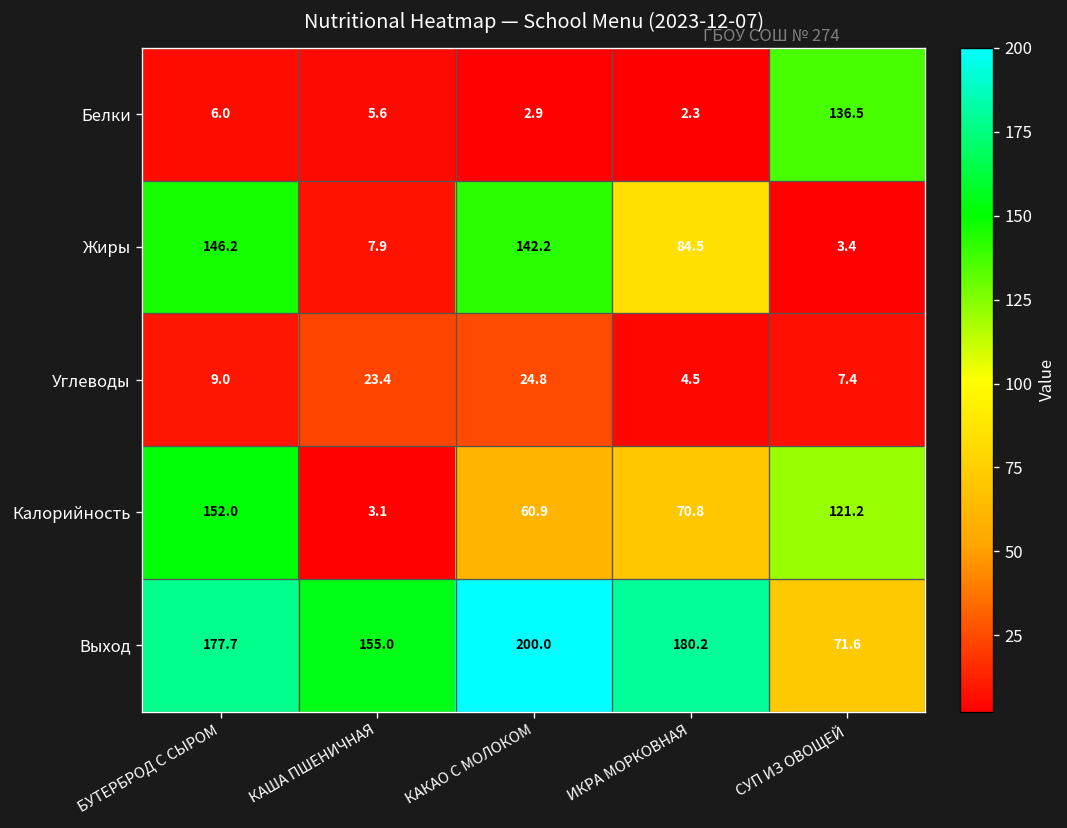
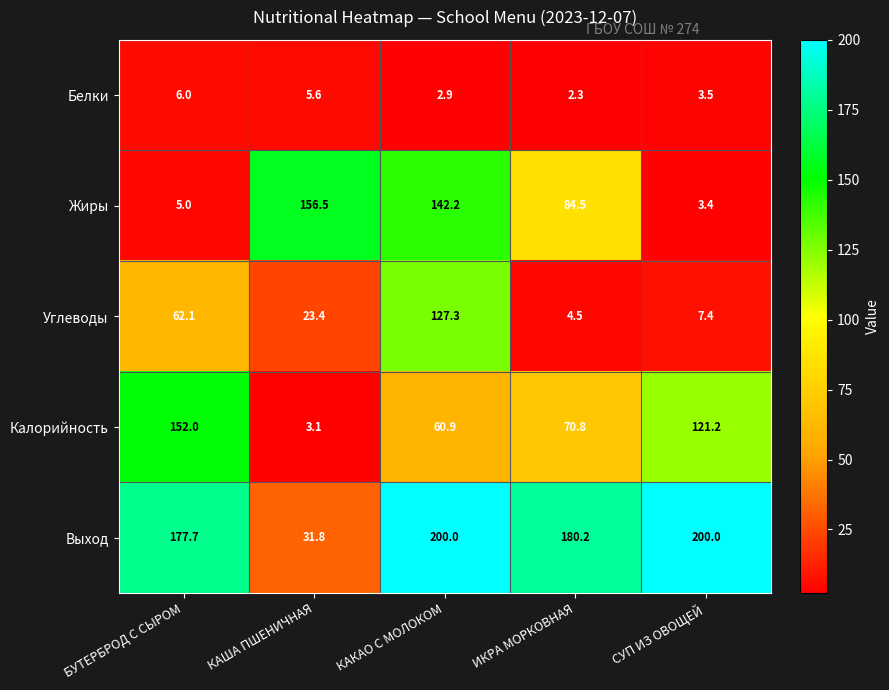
  {
    "Белки": {
      "БУТЕРБРОД С СЫРОМ": 6.0,
      "КАША ПШЕНИЧНАЯ": 5.6,
      "КАКАО С МОЛОКОМ": 2.9,
      "ИКРА МОРКОВНАЯ": 2.3,
-     "СУП ИЗ ОВОЩЕЙ": 136.5
+     "СУП ИЗ ОВОЩЕЙ": 3.5
    },
    "Жиры": {
-     "БУТЕРБРОД С СЫРОМ": 146.2,
-     "КАША ПШЕНИЧНАЯ": 7.9,
+     "БУТЕРБРОД С СЫРОМ": 5.0,
+     "КАША ПШЕНИЧНАЯ": 156.5,
      "КАКАО С МОЛОКОМ": 142.2,
      "ИКРА МОРКОВНАЯ": 84.5,
      "СУП ИЗ ОВОЩЕЙ": 3.4
    },
    "Углеводы": {
-     "БУТЕРБРОД С СЫРОМ": 9.0,
+     "БУТЕРБРОД С СЫРОМ": 62.1,
      "КАША ПШЕНИЧНАЯ": 23.4,
-     "КАКАО С МОЛОКОМ": 24.8,
+     "КАКАО С МОЛОКОМ": 127.3,
      "ИКРА МОРКОВНАЯ": 4.5,
      "СУП ИЗ ОВОЩЕЙ": 7.4
    },
    "Калорийность": {
      "БУТЕРБРОД С СЫРОМ": 152.0,
      "КАША ПШЕНИЧНАЯ": 3.1,
      "КАКАО С МОЛОКОМ": 60.9,
      "ИКРА МОРКОВНАЯ": 70.8,
      "СУП ИЗ ОВОЩЕЙ": 121.2
    },
    "Выход": {
      "БУТЕРБРОД С СЫРОМ": 177.7,
-     "КАША ПШЕНИЧНАЯ": 155.0,
+     "КАША ПШЕНИЧНАЯ": 31.8,
      "КАКАО С МОЛОКОМ": 200.0,
      "ИКРА МОРКОВНАЯ": 180.2,
-     "СУП ИЗ ОВОЩЕЙ": 71.6
+     "СУП ИЗ ОВОЩЕЙ": 200.0
    }
  }
